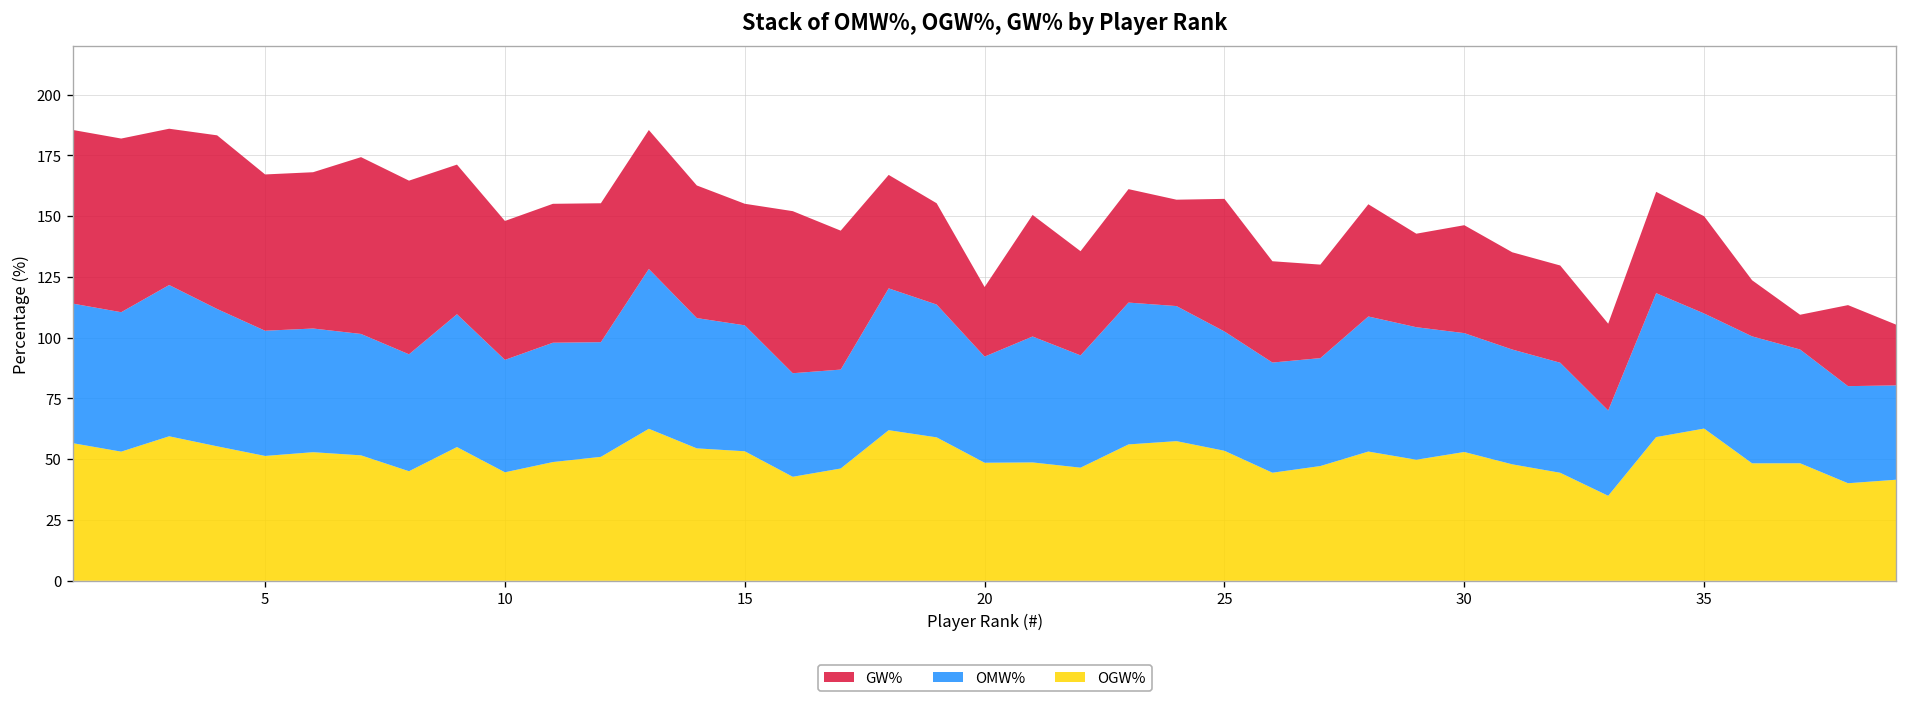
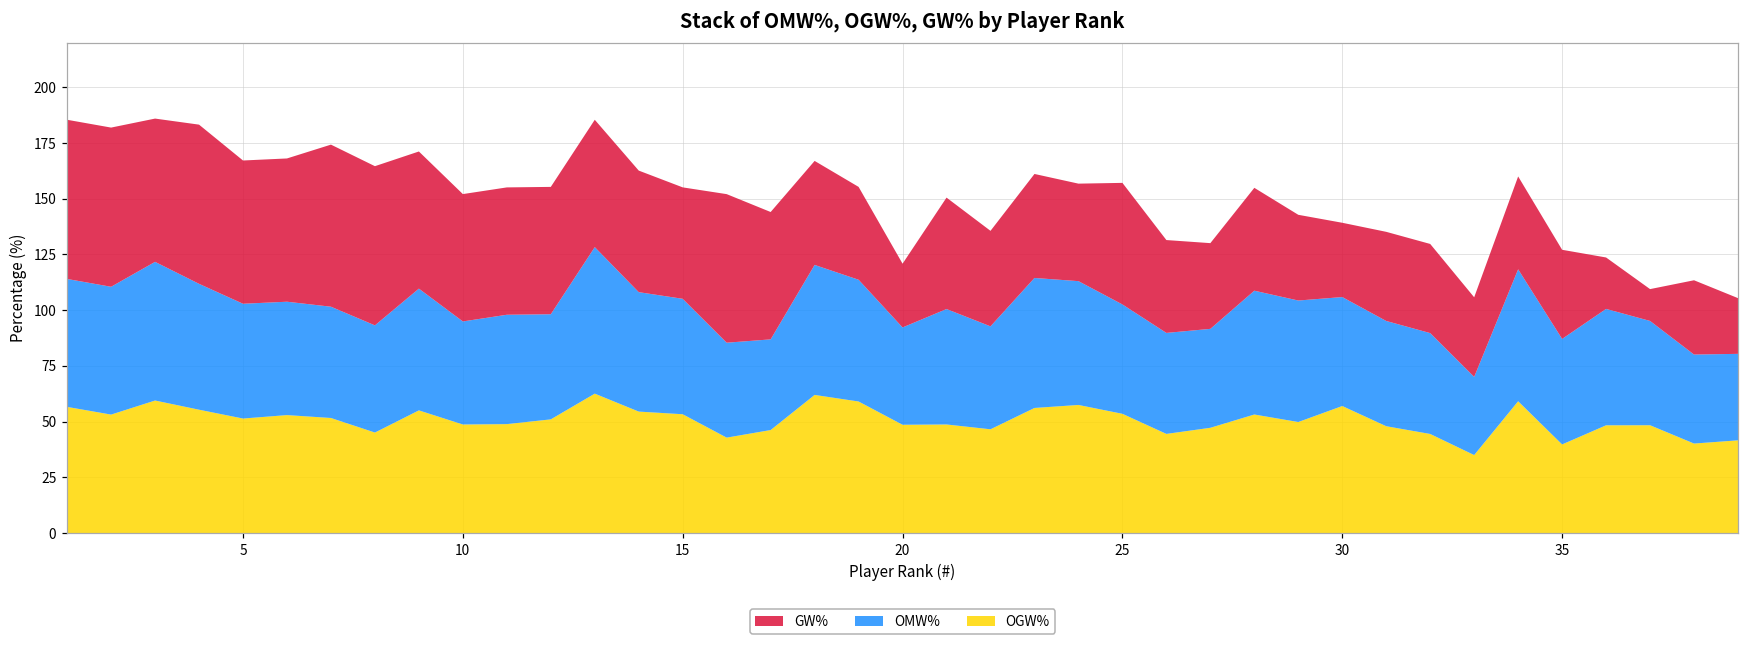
  {
    "OGW%": {
      "5": 51,
-     "10": 45,
+     "10": 49,
      "15": 53,
      "20": 49,
      "25": 53,
-     "30": 53,
-     "35": 63
+     "30": 57,
+     "35": 40
    },
    "OMW%": {
      "5": 52,
      "10": 46,
      "15": 52,
      "20": 44,
      "25": 49,
      "30": 49,
      "35": 47
    },
    "GW%": {
      "5": 64,
      "10": 57,
      "15": 50,
      "20": 29,
      "25": 55,
-     "30": 44,
+     "30": 33,
      "35": 40
    }
  }
